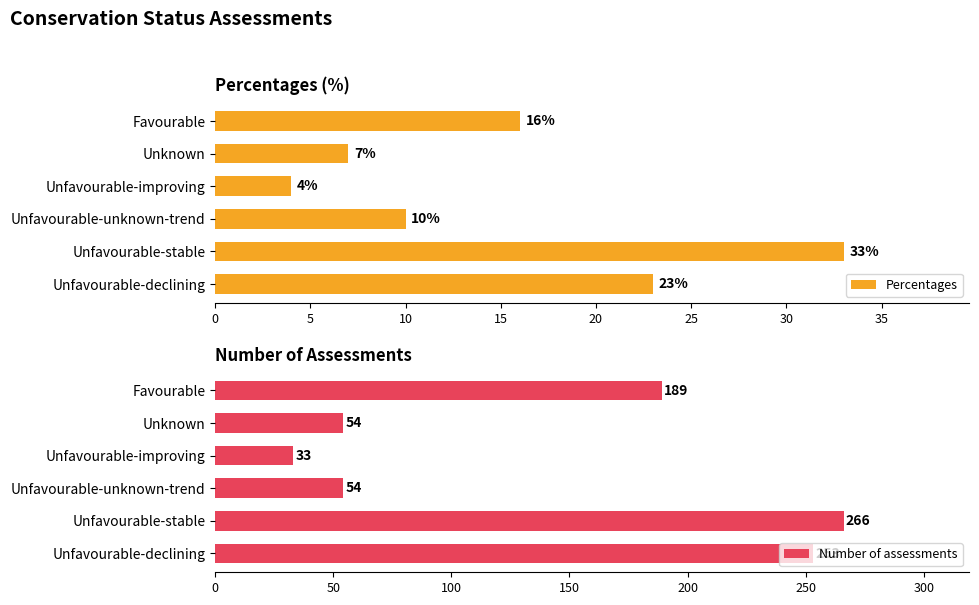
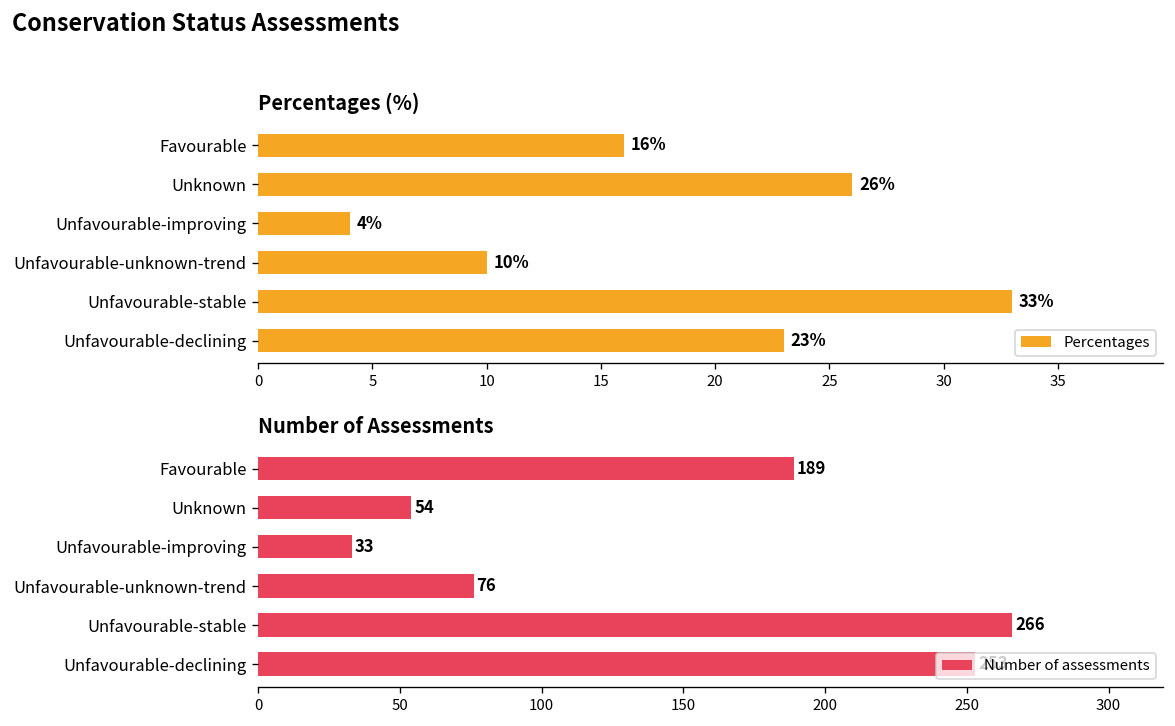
  {
    "Percentages (%)": {
      "Favourable": "16%",
-     "Unknown": "7%",
+     "Unknown": "26%",
      "Unfavourable-improving": "4%",
      "Unfavourable-unknown-trend": "10%",
      "Unfavourable-stable": "33%",
      "Unfavourable-declining": "23%"
    },
    "Number of Assessments": {
      "Favourable": "189",
      "Unknown": "54",
      "Unfavourable-improving": "33",
-     "Unfavourable-unknown-trend": "54",
+     "Unfavourable-unknown-trend": "76",
      "Unfavourable-stable": "266"
    }
  }
